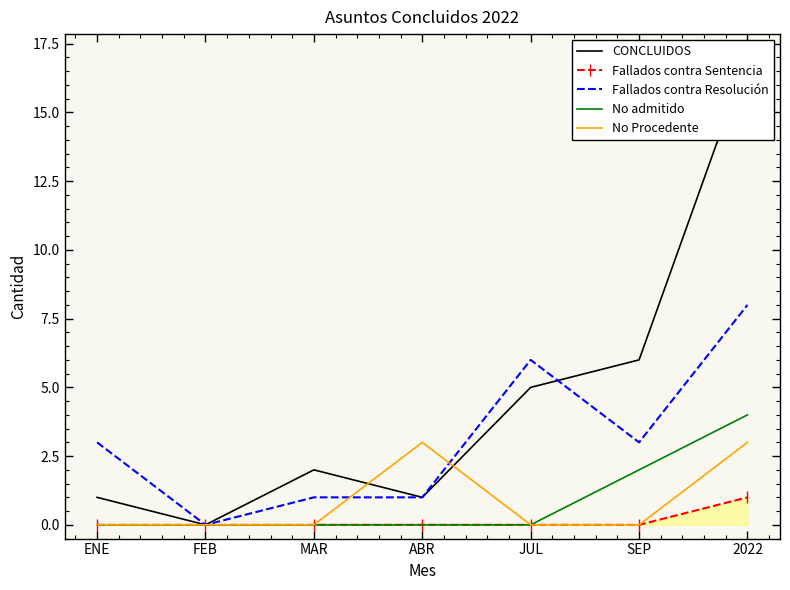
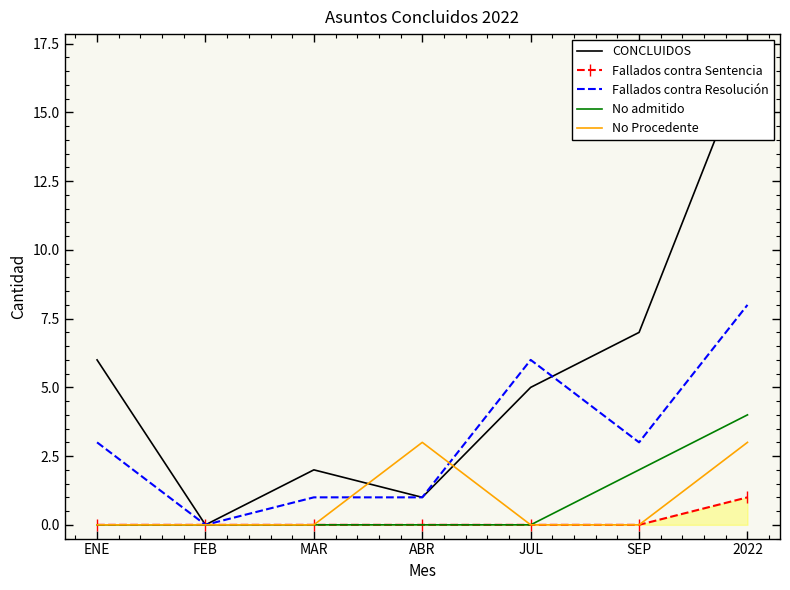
  {
    "CONCLUIDOS": {
-     "ENE": 1,
+     "ENE": 6,
      "MAR": 2,
      "JUL": 5,
-     "SEP": 6
+     "SEP": 7
    },
    "Fallados contra Sentencia": {
      "2022": 1
    },
    "Fallados contra Resolución": {
      "ENE": 3,
      "MAR": 1,
      "JUL": 6,
      "SEP": 3,
      "2022": 8
    },
    "No admitido": {
      "SEP": 2,
      "2022": 4
    },
    "No Procedente": {
      "ABR": 3,
      "2022": 3
    }
  }
